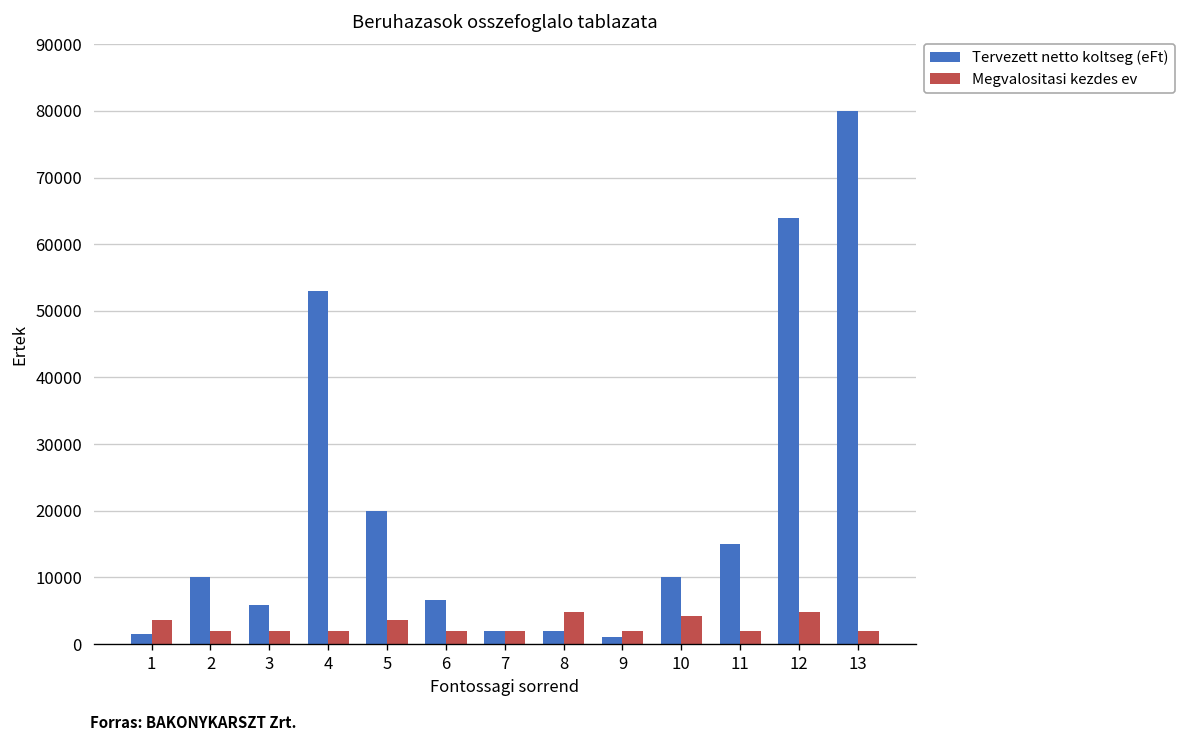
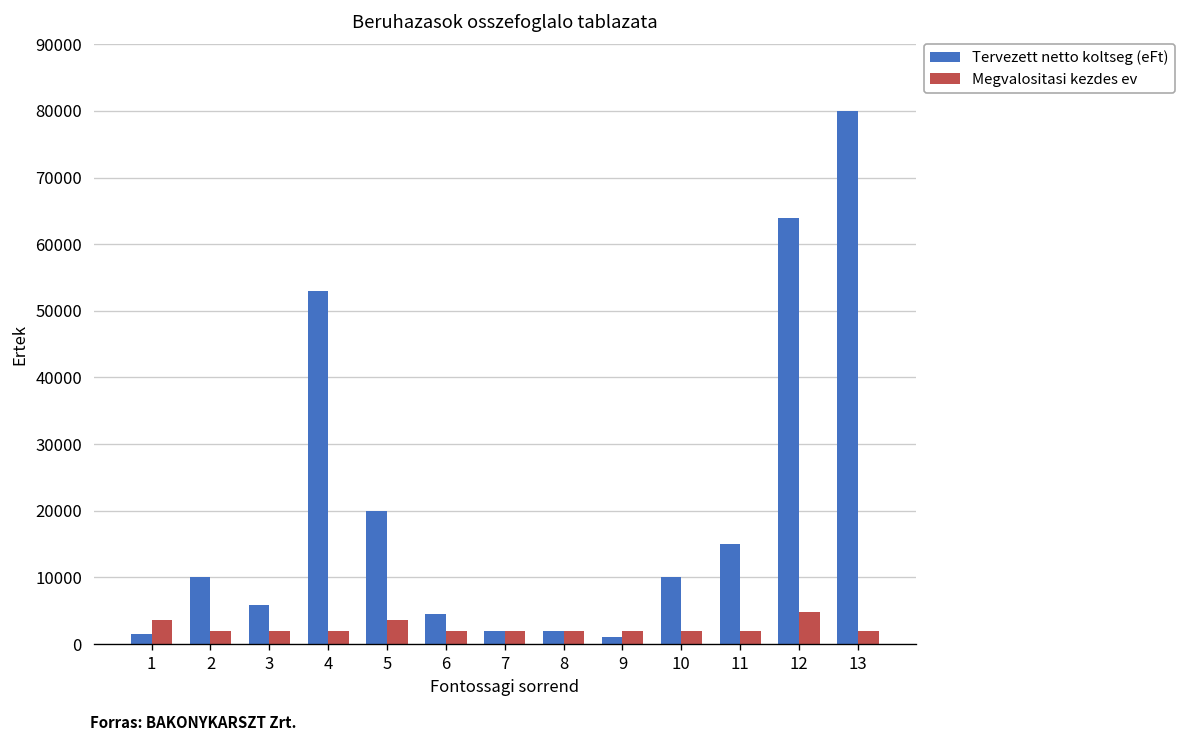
  {
    "Tervezett netto koltseg (eFt)": {
      "1": 2000,
      "2": 10000,
      "3": 6000,
      "4": 53000,
      "5": 20000,
-     "6": 7000,
+     "6": 5000,
      "7": 2000,
      "8": 2000,
      "9": 1000,
      "10": 10000,
      "11": 15000,
      "12": 64000,
      "13": 80000
    },
    "Megvalositasi kezdes ev": {
      "1": 4000,
      "2": 2000,
      "3": 2000,
      "4": 2000,
      "5": 4000,
      "6": 2000,
      "7": 2000,
-     "8": 5000,
+     "8": 2000,
      "9": 2000,
-     "10": 4000,
+     "10": 2000,
      "11": 2000,
      "12": 5000,
      "13": 2000
    }
  }
